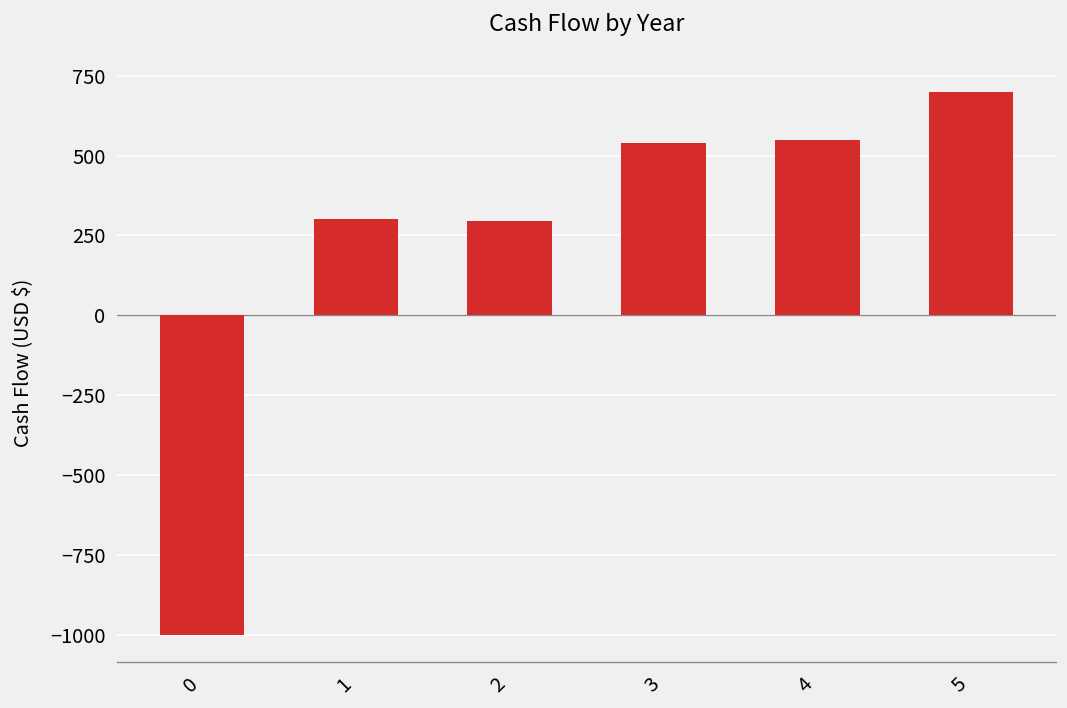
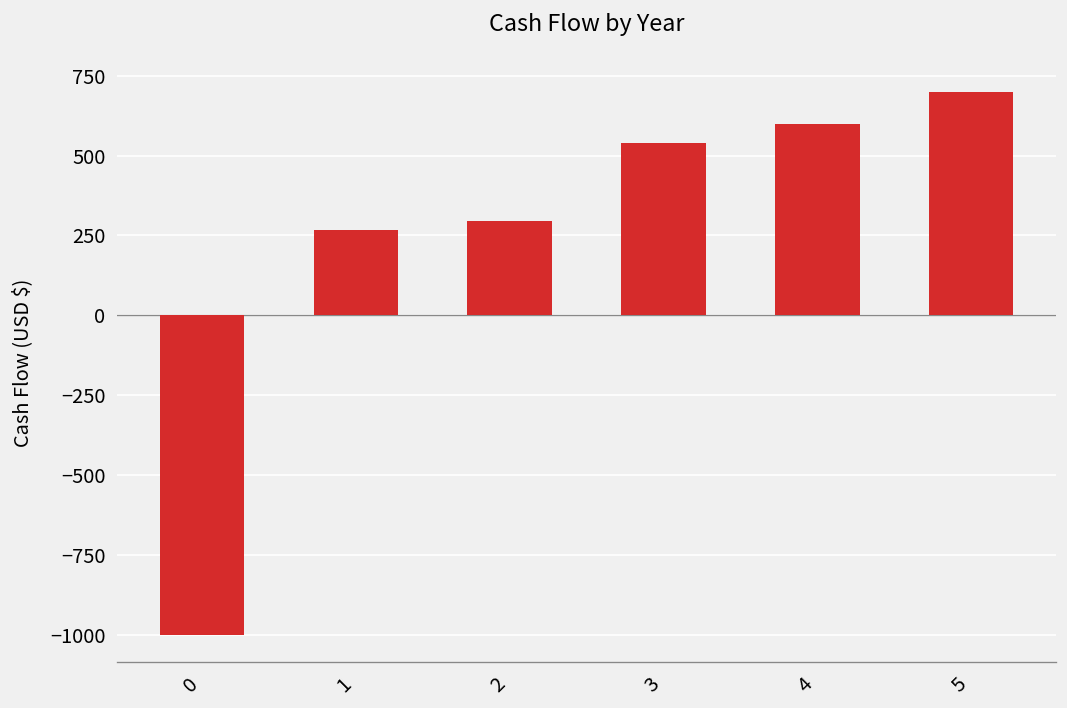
  {
    "0": -1000,
-   "1": 300,
+   "1": 270,
    "2": 300,
    "3": 540,
-   "4": 550,
+   "4": 600,
    "5": 700
  }
